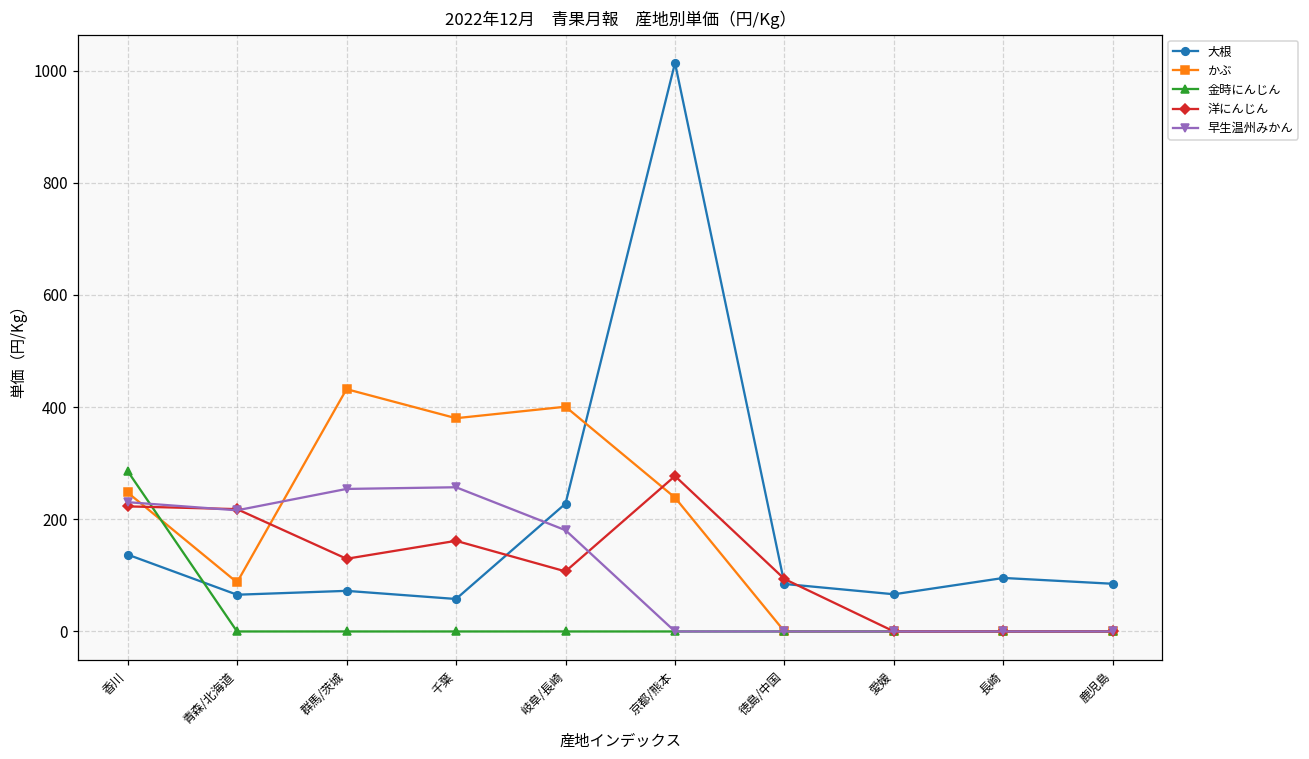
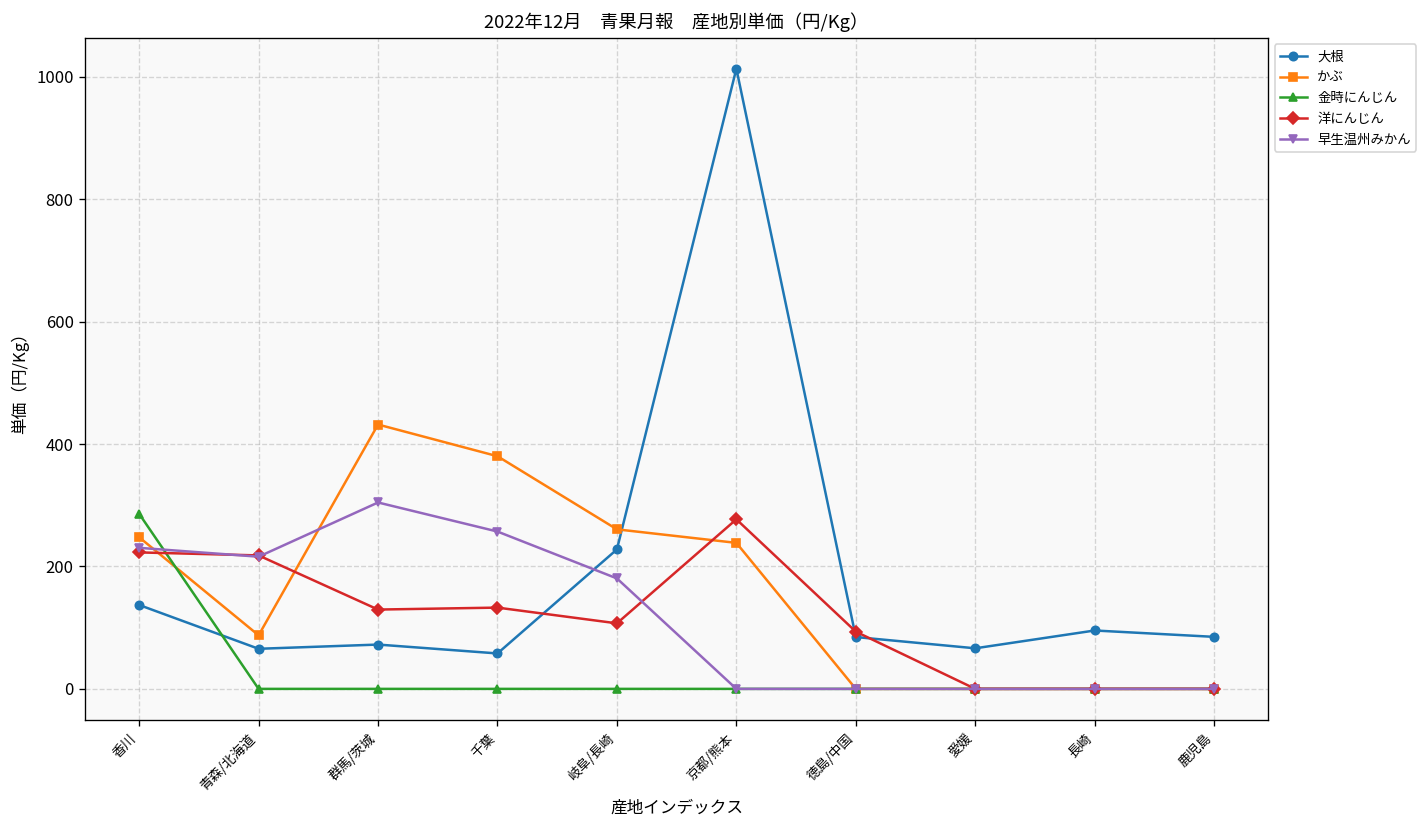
  {
    "大根": {
      "香川": 140,
      "青森/北海道": 70,
      "群馬/茨城": 70,
      "千葉": 60,
      "岐阜/長崎": 230,
      "京都/熊本": 1010,
      "徳島/中国": 80,
      "愛媛": 70,
      "長崎": 100,
      "鹿児島": 90
    },
    "かぶ": {
      "香川": 250,
      "青森/北海道": 90,
      "群馬/茨城": 430,
      "千葉": 380,
-     "岐阜/長崎": 400,
+     "岐阜/長崎": 260,
      "京都/熊本": 240
    },
    "金時にんじん": {
      "香川": 290,
      "青森/北海道": 0,
      "群馬/茨城": 0,
      "千葉": 0,
      "岐阜/長崎": 0
    },
    "洋にんじん": {
      "香川": 220,
      "群馬/茨城": 130,
-     "千葉": 160,
+     "千葉": 130,
      "岐阜/長崎": 110,
      "京都/熊本": 280,
      "徳島/中国": 90
    },
    "早生温州みかん": {
      "香川": 230,
-     "群馬/茨城": 250,
+     "群馬/茨城": 300,
      "千葉": 260,
      "岐阜/長崎": 180
    }
  }
